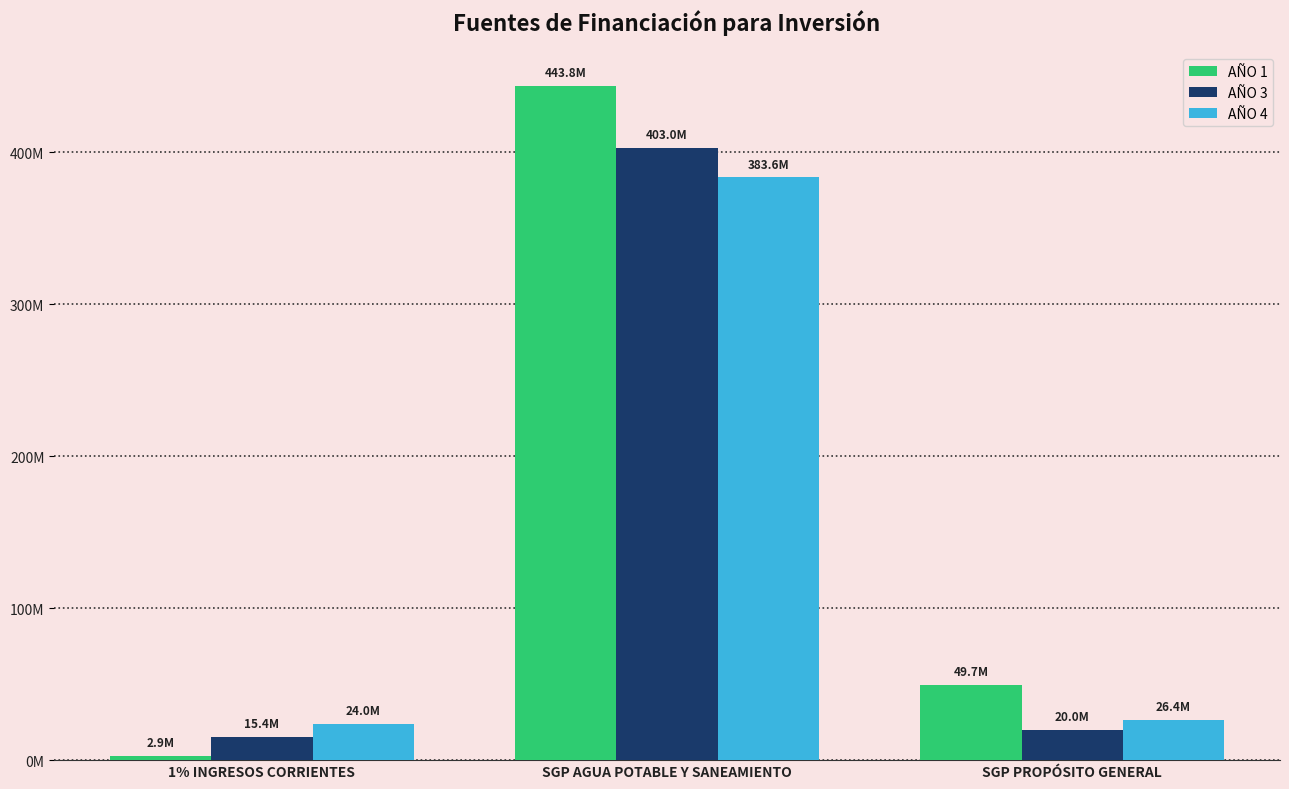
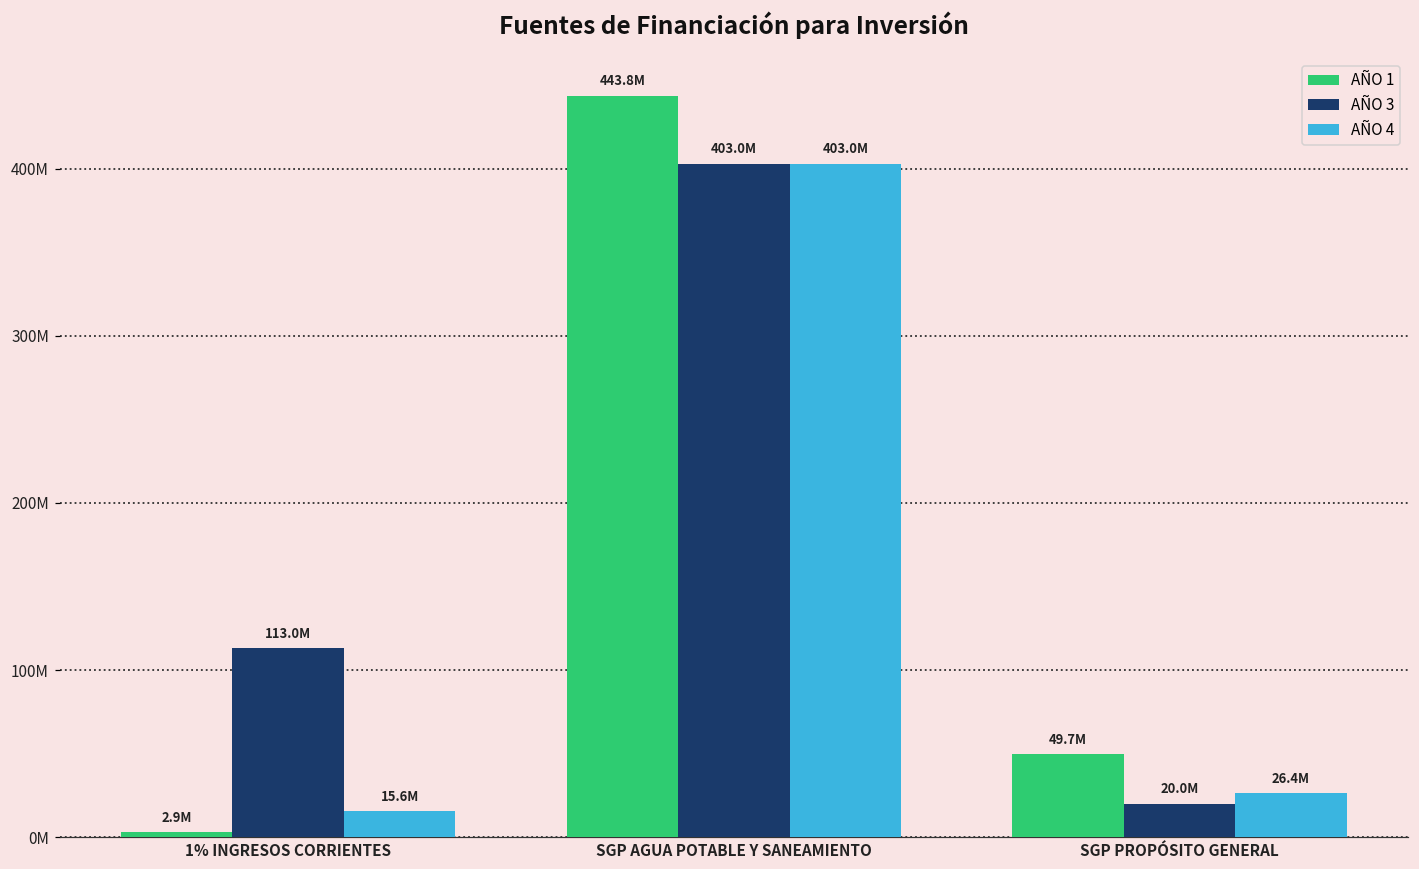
  {
    "AÑO 1": {
      "1% INGRESOS CORRIENTES": "2.9M",
      "SGP AGUA POTABLE Y SANEAMIENTO": "443.8M",
      "SGP PROPÓSITO GENERAL": "49.7M"
    },
    "AÑO 3": {
-     "1% INGRESOS CORRIENTES": "15.4M",
+     "1% INGRESOS CORRIENTES": "113.0M",
      "SGP AGUA POTABLE Y SANEAMIENTO": "403.0M",
      "SGP PROPÓSITO GENERAL": "20.0M"
    },
    "AÑO 4": {
-     "1% INGRESOS CORRIENTES": "24.0M",
-     "SGP AGUA POTABLE Y SANEAMIENTO": "383.6M",
+     "1% INGRESOS CORRIENTES": "15.6M",
+     "SGP AGUA POTABLE Y SANEAMIENTO": "403.0M",
      "SGP PROPÓSITO GENERAL": "26.4M"
    }
  }
